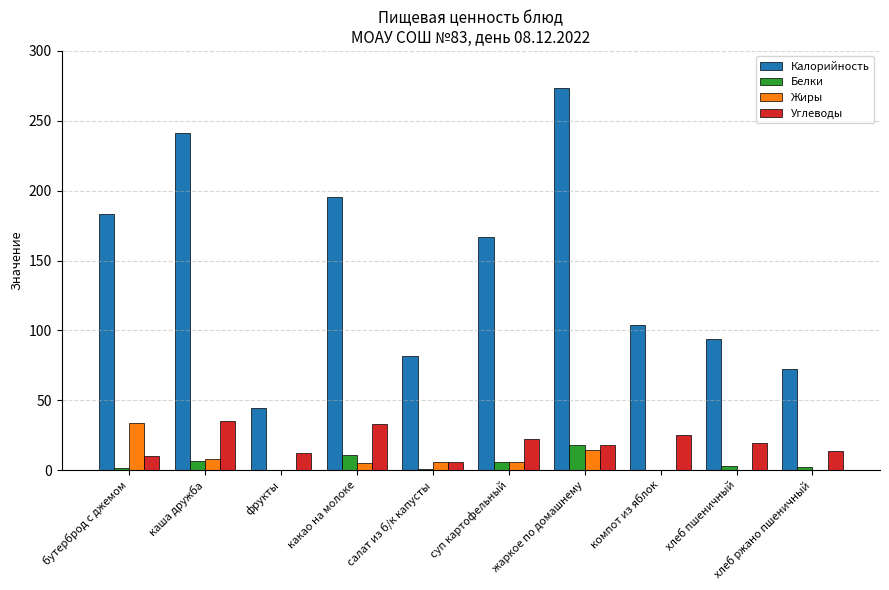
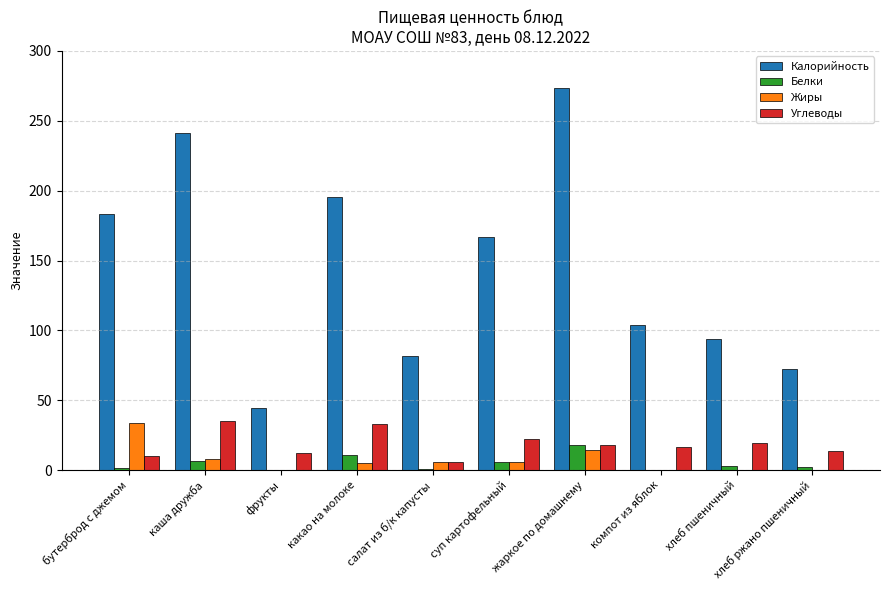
  {
    "Калорийность": {
      "бутерброд с джемом": 184,
      "каша дружба": 241,
      "фрукты": 44,
      "какао на молоке": 196,
      "салат из б/к капусты": 82,
      "суп картофельный": 167,
      "жаркое по домашнему": 273,
      "компот из яблок": 104,
      "хлеб пшеничный": 94,
      "хлеб ржано пшеничный": 72
    },
    "Белки": {
      "каша дружба": 7,
      "какао на молоке": 11,
      "суп картофельный": 6,
      "жаркое по домашнему": 18,
      "хлеб пшеничный": 3,
      "хлеб ржано пшеничный": 3
    },
    "Жиры": {
      "бутерброд с джемом": 34,
      "каша дружба": 8,
      "какао на молоке": 5,
      "салат из б/к капусты": 6,
      "суп картофельный": 6,
      "жаркое по домашнему": 14
    },
    "Углеводы": {
      "бутерброд с джемом": 10,
      "каша дружба": 35,
      "фрукты": 12,
      "какао на молоке": 33,
      "салат из б/к капусты": 6,
      "суп картофельный": 22,
      "жаркое по домашнему": 18,
-     "компот из яблок": 25,
+     "компот из яблок": 17,
      "хлеб пшеничный": 20,
      "хлеб ржано пшеничный": 14
    }
  }
